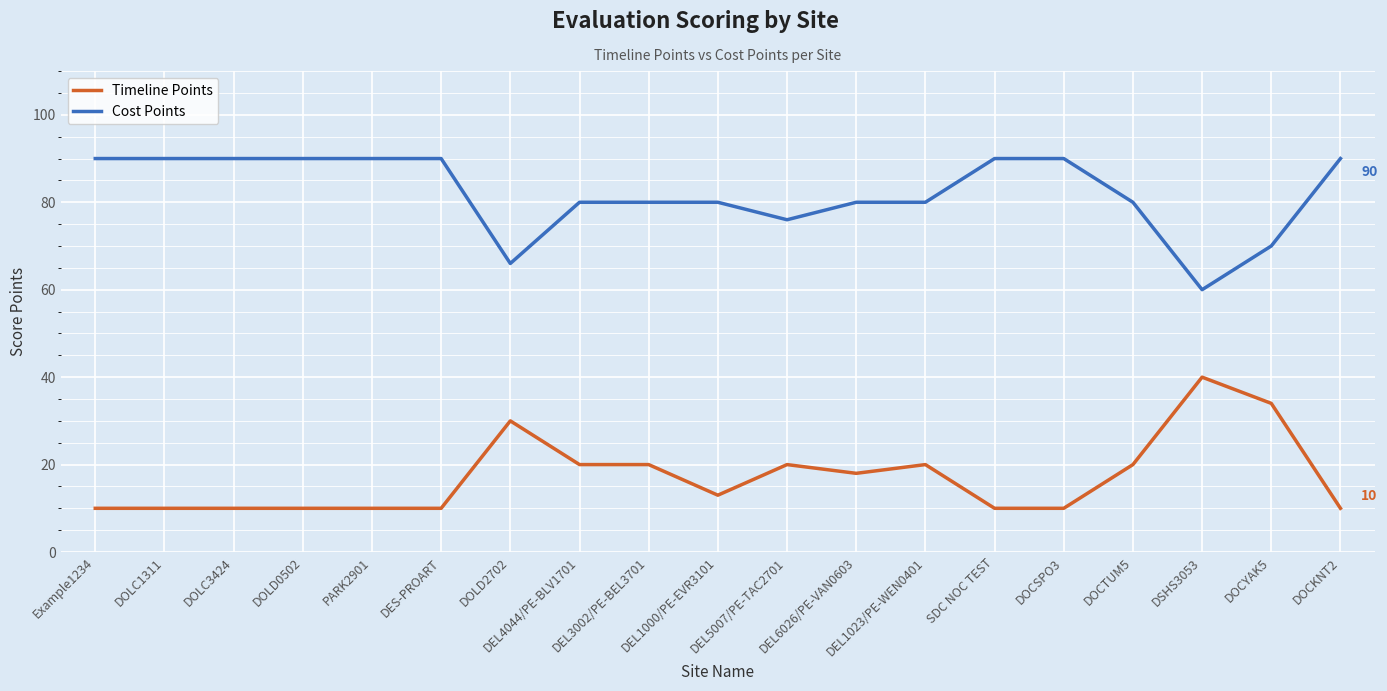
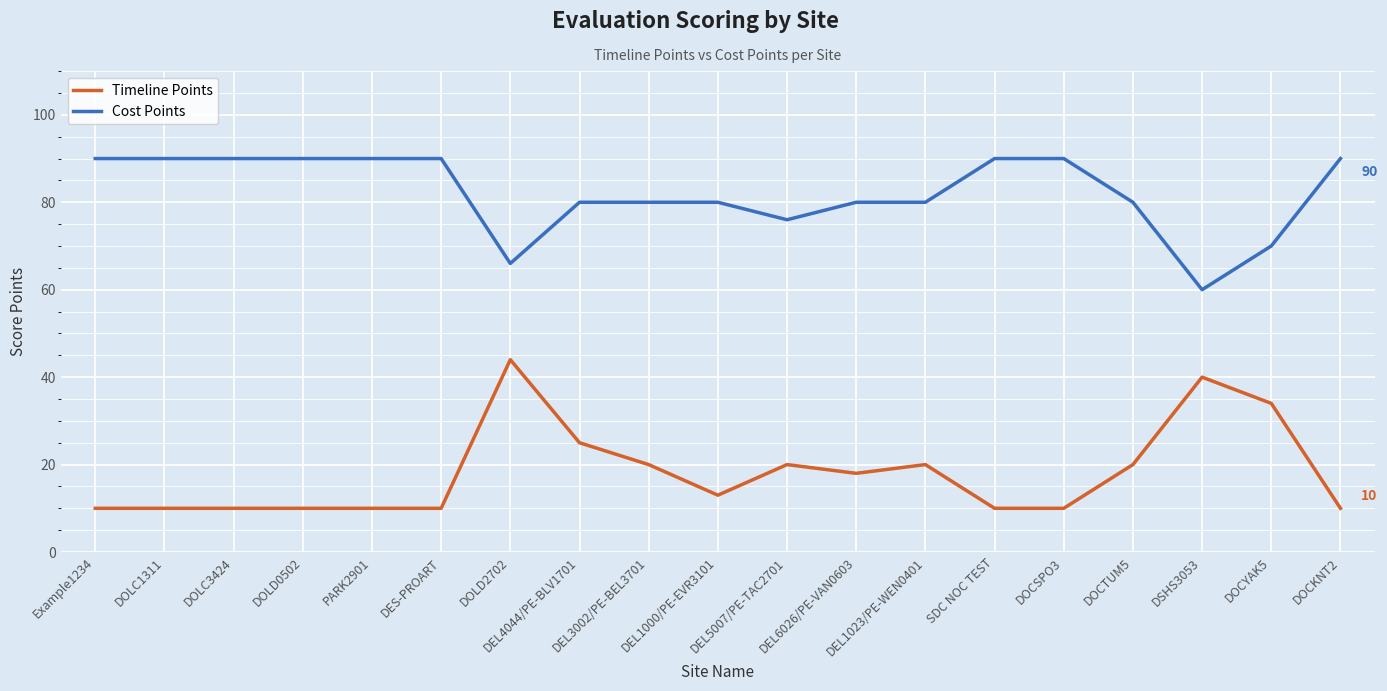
  {
    "Timeline Points": {
      "Example1234": 10,
      "DOLC1311": 10,
      "DOLC3424": 10,
      "DOLD0502": 10,
      "PARK2901": 10,
      "DES-PROART": 10,
-     "DOLD2702": 30,
-     "DEL4044/PE-BLV1701": 20,
+     "DOLD2702": 44,
+     "DEL4044/PE-BLV1701": 25,
      "DEL3002/PE-BEL3701": 20,
      "DEL1000/PE-EVR3101": 13,
      "DEL5007/PE-TAC2701": 20,
      "DEL6026/PE-VAN0603": 18,
      "DEL1023/PE-WEN0401": 20,
      "SDC NOC TEST": 10,
      "DOCSPO3": 10,
      "DOCTUM5": 20,
      "DSHS3053": 40,
      "DOCYAK5": 34
    },
    "Cost Points": {
      "DOCKNT2": 90
    }
  }
